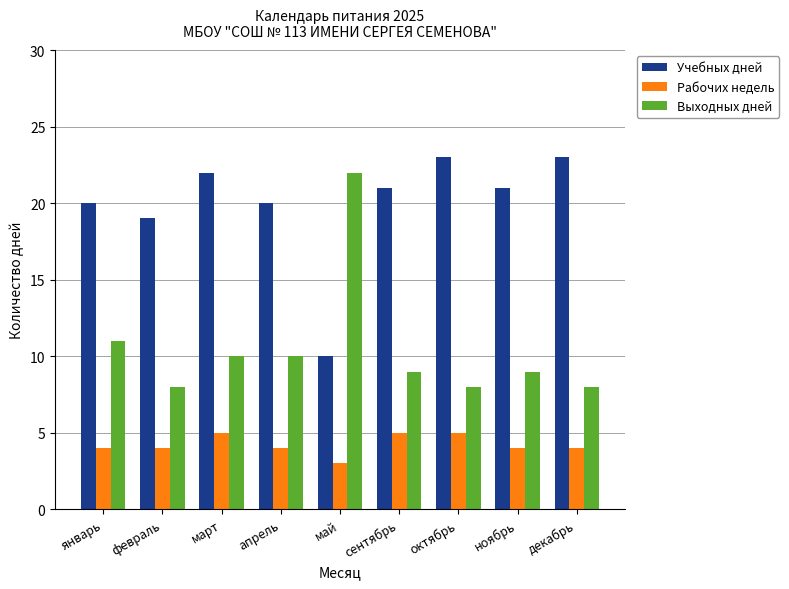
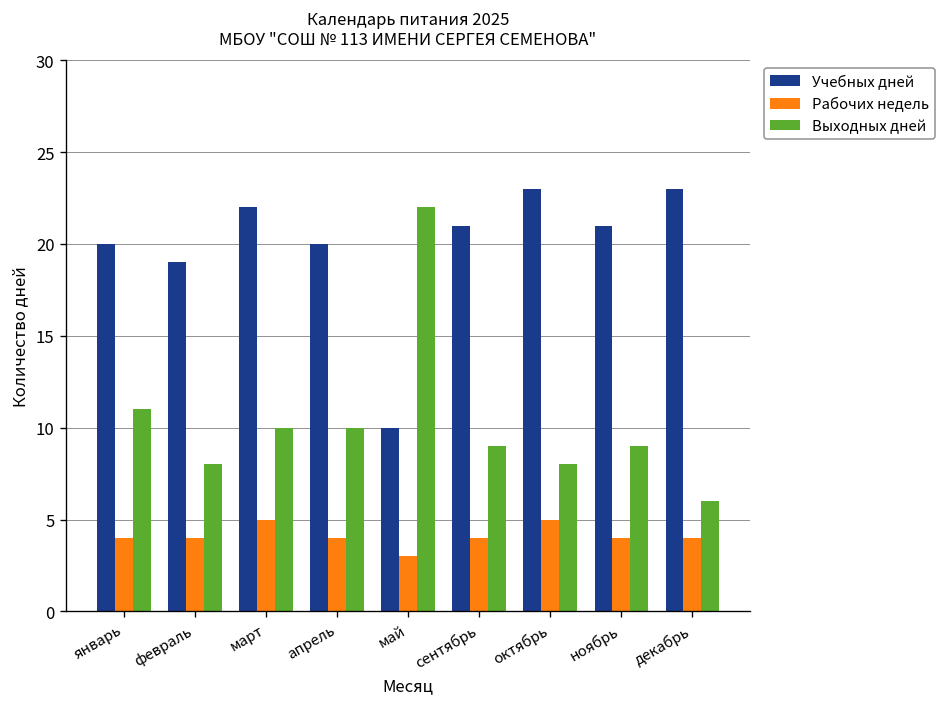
  {
    "Учебных дней": {
      "январь": 20,
      "февраль": 19,
      "март": 22,
      "апрель": 20,
      "май": 10,
      "сентябрь": 21,
      "октябрь": 23,
      "ноябрь": 21,
      "декабрь": 23
    },
    "Рабочих недель": {
      "январь": 4,
      "февраль": 4,
      "март": 5,
      "апрель": 4,
      "май": 3,
-     "сентябрь": 5,
+     "сентябрь": 4,
      "октябрь": 5,
      "ноябрь": 4,
      "декабрь": 4
    },
    "Выходных дней": {
      "январь": 11,
      "февраль": 8,
      "март": 10,
      "апрель": 10,
      "май": 22,
      "сентябрь": 9,
      "октябрь": 8,
      "ноябрь": 9,
-     "декабрь": 8
+     "декабрь": 6
    }
  }
